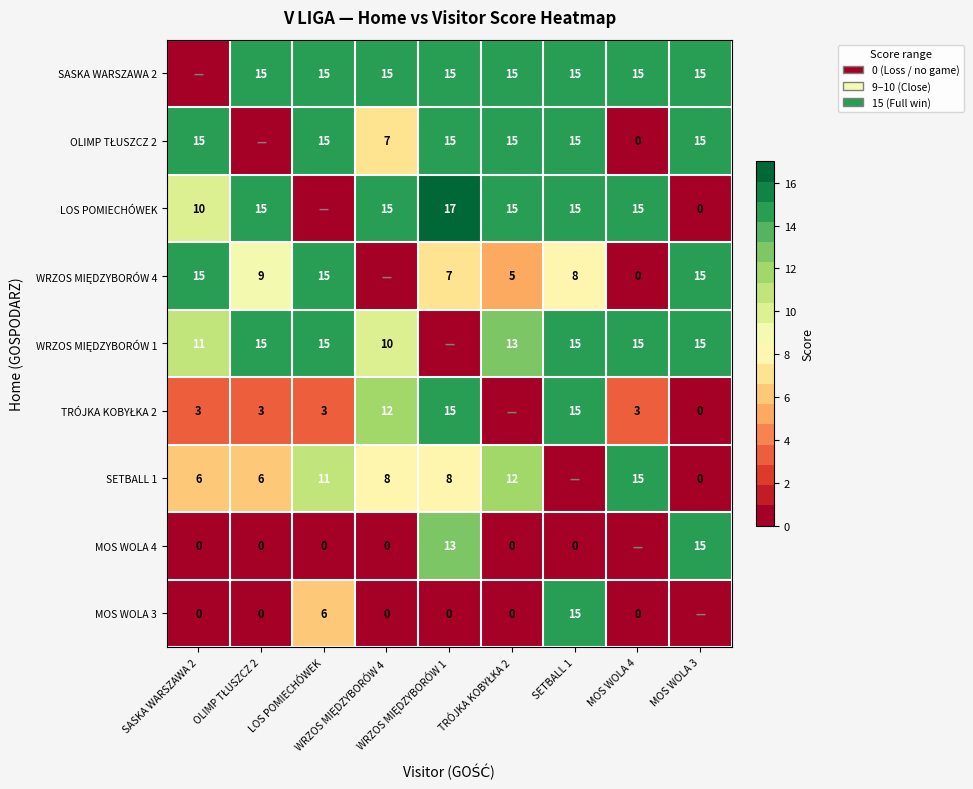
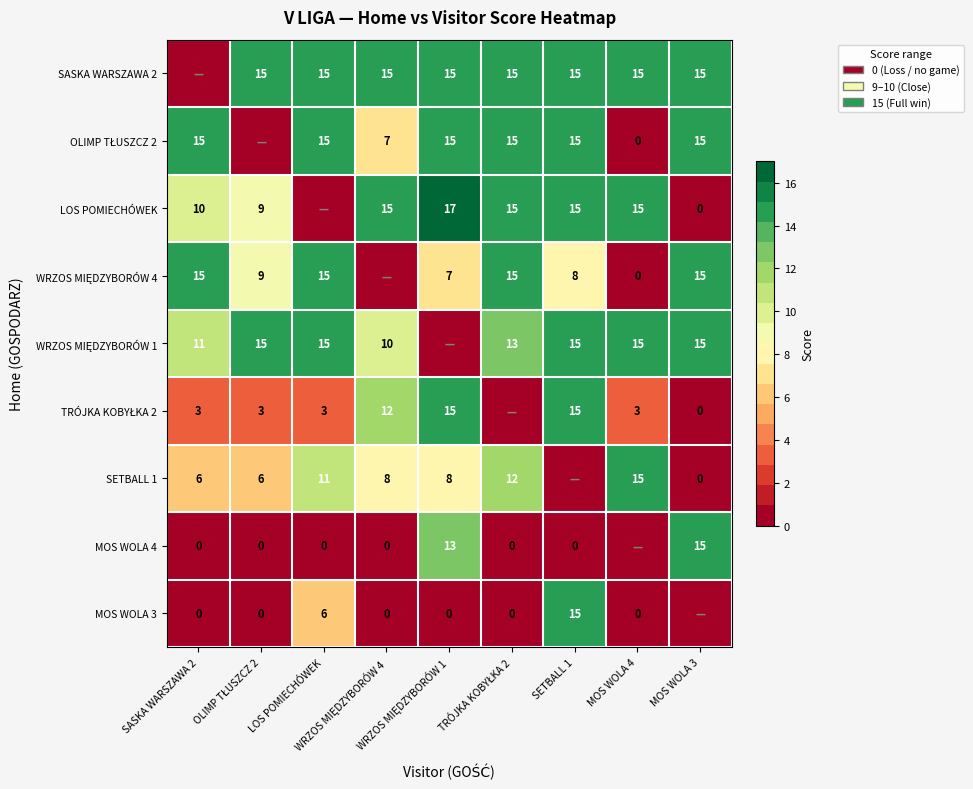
  {
    "SASKA WARSZAWA 2": {
      "OLIMP TŁUSZCZ 2": 15,
      "LOS POMIECHÓWEK": 15,
      "WRZOS MIĘDZYBORÓW 4": 15,
      "WRZOS MIĘDZYBORÓW 1": 15,
      "TRÓJKA KOBYŁKA 2": 15,
      "SETBALL 1": 15,
      "MOS WOLA 4": 15,
      "MOS WOLA 3": 15
    },
    "OLIMP TŁUSZCZ 2": {
      "SASKA WARSZAWA 2": 15,
      "LOS POMIECHÓWEK": 15,
      "WRZOS MIĘDZYBORÓW 4": 7,
      "WRZOS MIĘDZYBORÓW 1": 15,
      "TRÓJKA KOBYŁKA 2": 15,
      "SETBALL 1": 15,
      "MOS WOLA 4": 0,
      "MOS WOLA 3": 15
    },
    "LOS POMIECHÓWEK": {
      "SASKA WARSZAWA 2": 10,
-     "OLIMP TŁUSZCZ 2": 15,
+     "OLIMP TŁUSZCZ 2": 9,
      "WRZOS MIĘDZYBORÓW 4": 15,
      "WRZOS MIĘDZYBORÓW 1": 17,
      "TRÓJKA KOBYŁKA 2": 15,
      "SETBALL 1": 15,
      "MOS WOLA 4": 15,
      "MOS WOLA 3": 0
    },
    "WRZOS MIĘDZYBORÓW 4": {
      "SASKA WARSZAWA 2": 15,
      "OLIMP TŁUSZCZ 2": 9,
      "LOS POMIECHÓWEK": 15,
      "WRZOS MIĘDZYBORÓW 1": 7,
-     "TRÓJKA KOBYŁKA 2": 5,
+     "TRÓJKA KOBYŁKA 2": 15,
      "SETBALL 1": 8,
      "MOS WOLA 4": 0,
      "MOS WOLA 3": 15
    },
    "WRZOS MIĘDZYBORÓW 1": {
      "SASKA WARSZAWA 2": 11,
      "OLIMP TŁUSZCZ 2": 15,
      "LOS POMIECHÓWEK": 15,
      "WRZOS MIĘDZYBORÓW 4": 10,
      "TRÓJKA KOBYŁKA 2": 13,
      "SETBALL 1": 15,
      "MOS WOLA 4": 15,
      "MOS WOLA 3": 15
    },
    "TRÓJKA KOBYŁKA 2": {
      "SASKA WARSZAWA 2": 3,
      "OLIMP TŁUSZCZ 2": 3,
      "LOS POMIECHÓWEK": 3,
      "WRZOS MIĘDZYBORÓW 4": 12,
      "WRZOS MIĘDZYBORÓW 1": 15,
      "SETBALL 1": 15,
      "MOS WOLA 4": 3,
      "MOS WOLA 3": 0
    },
    "SETBALL 1": {
      "SASKA WARSZAWA 2": 6,
      "OLIMP TŁUSZCZ 2": 6,
      "LOS POMIECHÓWEK": 11,
      "WRZOS MIĘDZYBORÓW 4": 8,
      "WRZOS MIĘDZYBORÓW 1": 8,
      "TRÓJKA KOBYŁKA 2": 12,
      "MOS WOLA 4": 15,
      "MOS WOLA 3": 0
    },
    "MOS WOLA 4": {
      "SASKA WARSZAWA 2": 0,
      "OLIMP TŁUSZCZ 2": 0,
      "LOS POMIECHÓWEK": 0,
      "WRZOS MIĘDZYBORÓW 4": 0,
      "WRZOS MIĘDZYBORÓW 1": 13,
      "TRÓJKA KOBYŁKA 2": 0,
      "SETBALL 1": 0,
      "MOS WOLA 3": 15
    },
    "MOS WOLA 3": {
      "SASKA WARSZAWA 2": 0,
      "OLIMP TŁUSZCZ 2": 0,
      "LOS POMIECHÓWEK": 6,
      "WRZOS MIĘDZYBORÓW 4": 0,
      "WRZOS MIĘDZYBORÓW 1": 0,
      "TRÓJKA KOBYŁKA 2": 0,
      "SETBALL 1": 15,
      "MOS WOLA 4": 0
    }
  }
